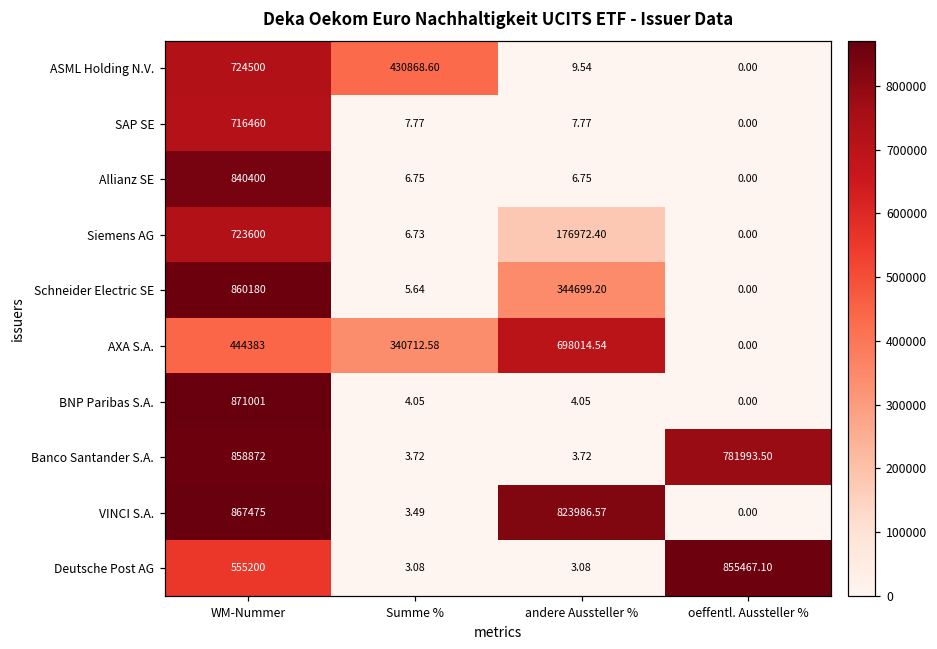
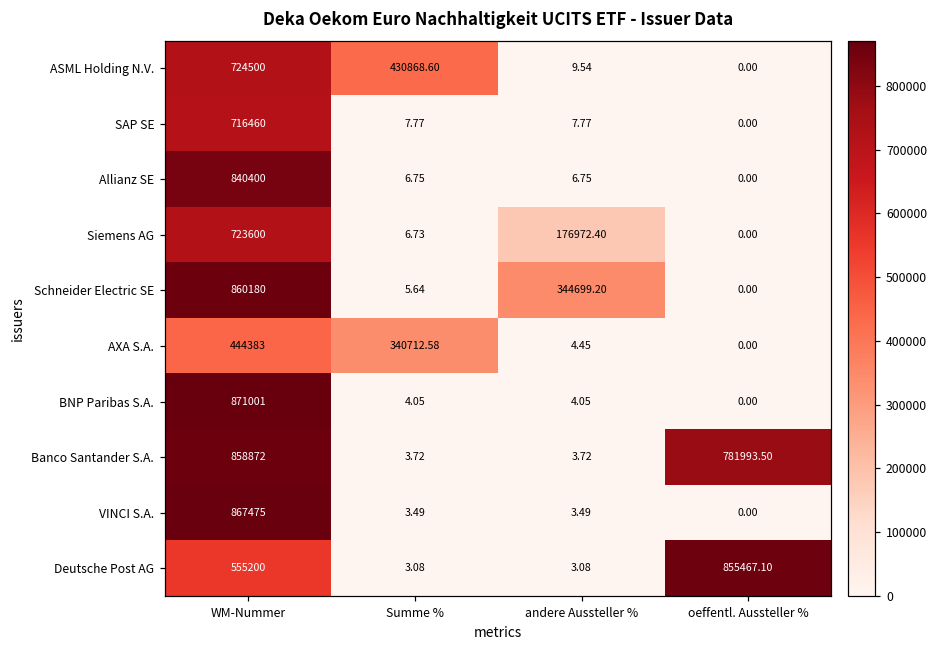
  {
    "ASML Holding N.V.": {
      "WM-Nummer": 724500,
      "Summe %": 430868.60,
      "andere Aussteller %": 9.54,
      "oeffentl. Aussteller %": 0.00
    },
    "SAP SE": {
      "WM-Nummer": 716460,
      "Summe %": 7.77,
      "andere Aussteller %": 7.77,
      "oeffentl. Aussteller %": 0.00
    },
    "Allianz SE": {
      "WM-Nummer": 840400,
      "Summe %": 6.75,
      "andere Aussteller %": 6.75,
      "oeffentl. Aussteller %": 0.00
    },
    "Siemens AG": {
      "WM-Nummer": 723600,
      "Summe %": 6.73,
      "andere Aussteller %": 176972.40,
      "oeffentl. Aussteller %": 0.00
    },
    "Schneider Electric SE": {
      "WM-Nummer": 860180,
      "Summe %": 5.64,
      "andere Aussteller %": 344699.20,
      "oeffentl. Aussteller %": 0.00
    },
    "AXA S.A.": {
      "WM-Nummer": 444383,
      "Summe %": 340712.58,
-     "andere Aussteller %": 698014.54,
+     "andere Aussteller %": 4.45,
      "oeffentl. Aussteller %": 0.00
    },
    "BNP Paribas S.A.": {
      "WM-Nummer": 871001,
      "Summe %": 4.05,
      "andere Aussteller %": 4.05,
      "oeffentl. Aussteller %": 0.00
    },
    "Banco Santander S.A.": {
      "WM-Nummer": 858872,
      "Summe %": 3.72,
      "andere Aussteller %": 3.72,
      "oeffentl. Aussteller %": 781993.50
    },
    "VINCI S.A.": {
      "WM-Nummer": 867475,
      "Summe %": 3.49,
-     "andere Aussteller %": 823986.57,
+     "andere Aussteller %": 3.49,
      "oeffentl. Aussteller %": 0.00
    },
    "Deutsche Post AG": {
      "WM-Nummer": 555200,
      "Summe %": 3.08,
      "andere Aussteller %": 3.08,
      "oeffentl. Aussteller %": 855467.10
    }
  }
